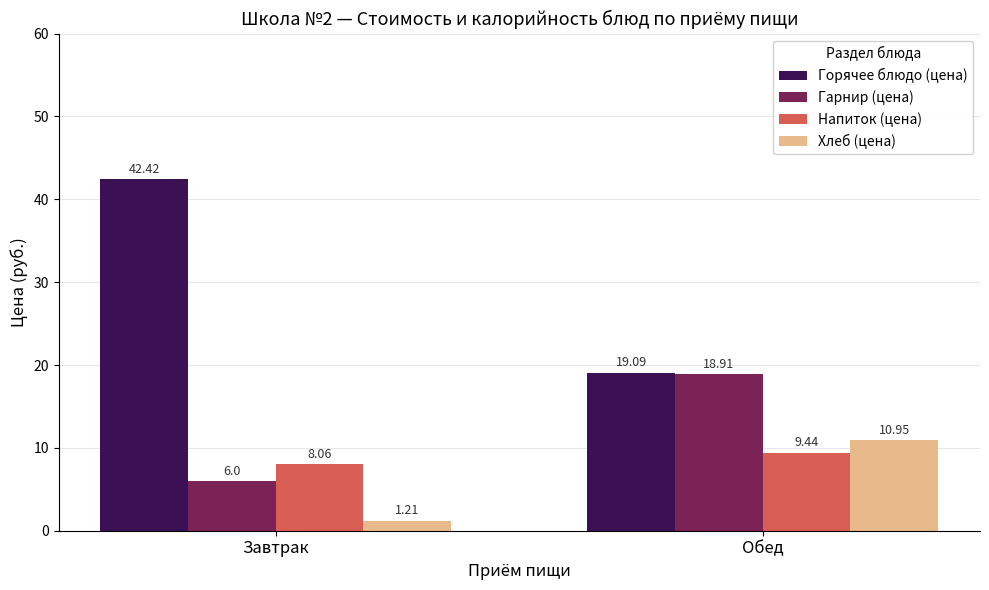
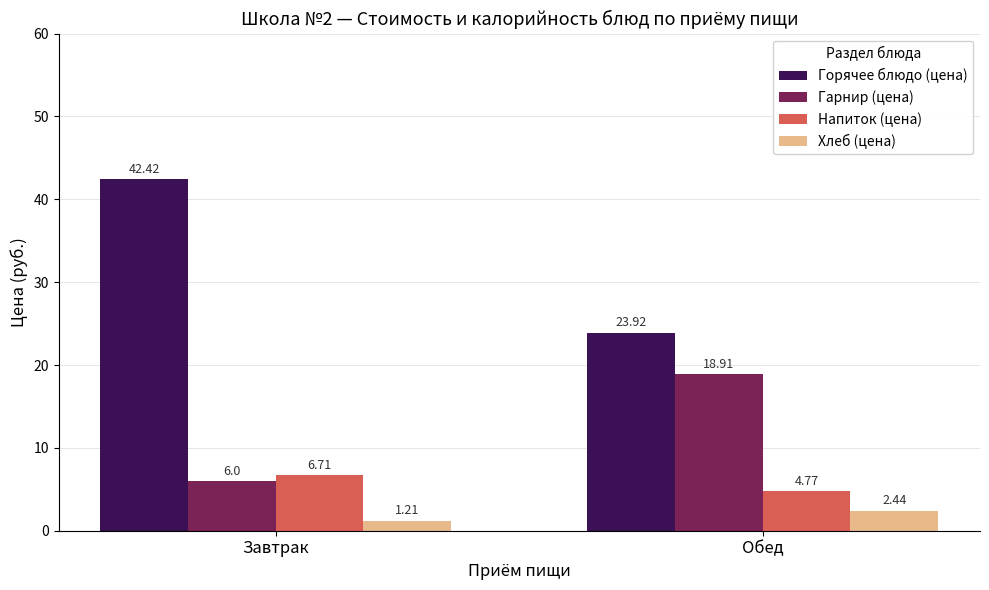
  {
    "Горячее блюдо (цена)": {
      "Завтрак": 42.42,
-     "Обед": 19.09
+     "Обед": 23.92
    },
    "Гарнир (цена)": {
      "Завтрак": 6.0,
      "Обед": 18.91
    },
    "Напиток (цена)": {
-     "Завтрак": 8.06,
-     "Обед": 9.44
+     "Завтрак": 6.71,
+     "Обед": 4.77
    },
    "Хлеб (цена)": {
      "Завтрак": 1.21,
-     "Обед": 10.95
+     "Обед": 2.44
    }
  }
